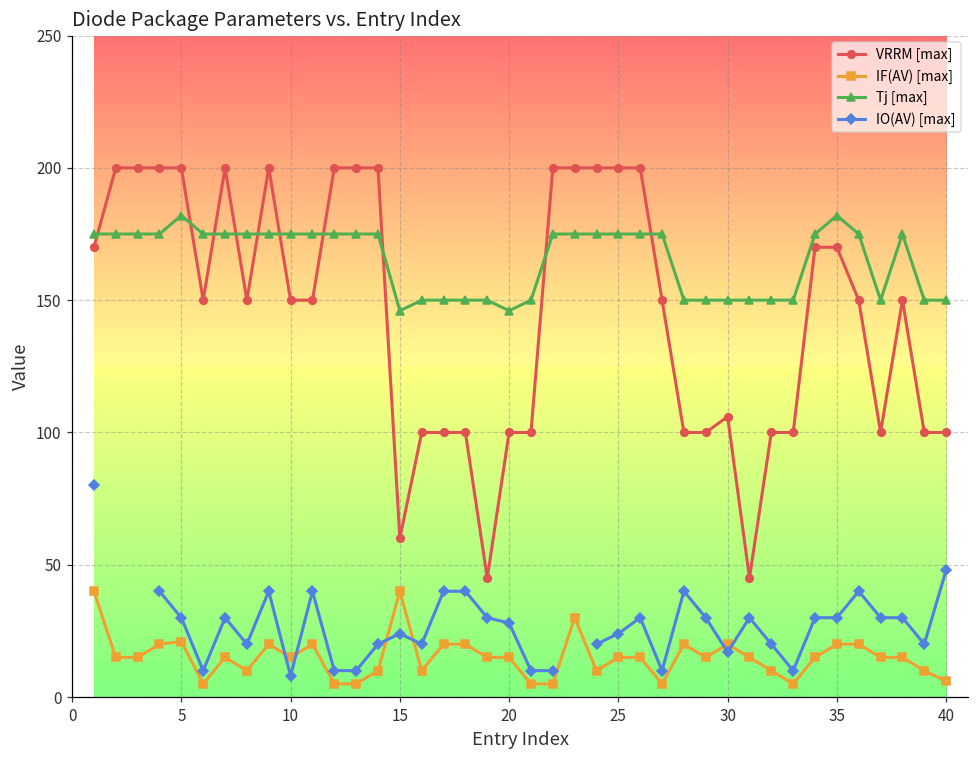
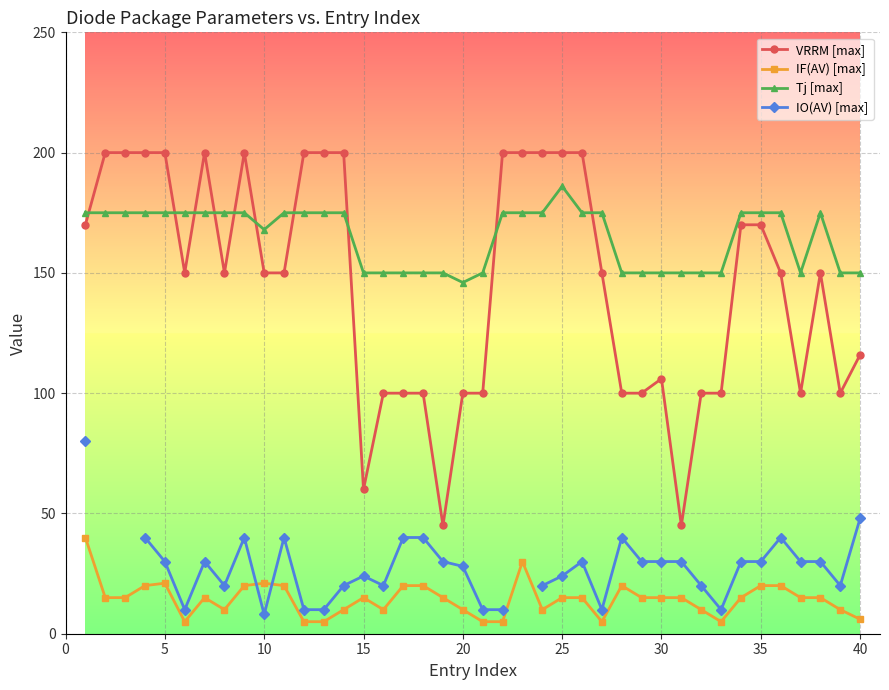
  {
    "VRRM [max]": {
      "5": 200,
      "10": 150,
      "15": 60,
      "20": 100,
      "25": 200,
      "30": 106,
      "35": 170,
-     "40": 100
+     "40": 116
    },
    "IF(AV) [max]": {
      "5": 21,
-     "10": 15,
-     "15": 40,
-     "20": 15,
+     "10": 21,
+     "15": 15,
+     "20": 10,
      "25": 15,
-     "30": 20,
+     "30": 15,
      "35": 20,
      "40": 6
    },
    "Tj [max]": {
-     "5": 182,
-     "10": 175,
-     "15": 146,
+     "5": 175,
+     "10": 168,
+     "15": 150,
      "20": 146,
-     "25": 175,
+     "25": 186,
      "30": 150,
-     "35": 182,
+     "35": 175,
      "40": 150
    },
    "IO(AV) [max]": {
      "5": 30,
      "10": 8,
      "15": 24,
      "20": 28,
      "25": 24,
-     "30": 17,
+     "30": 30,
      "35": 30,
      "40": 48
    }
  }
